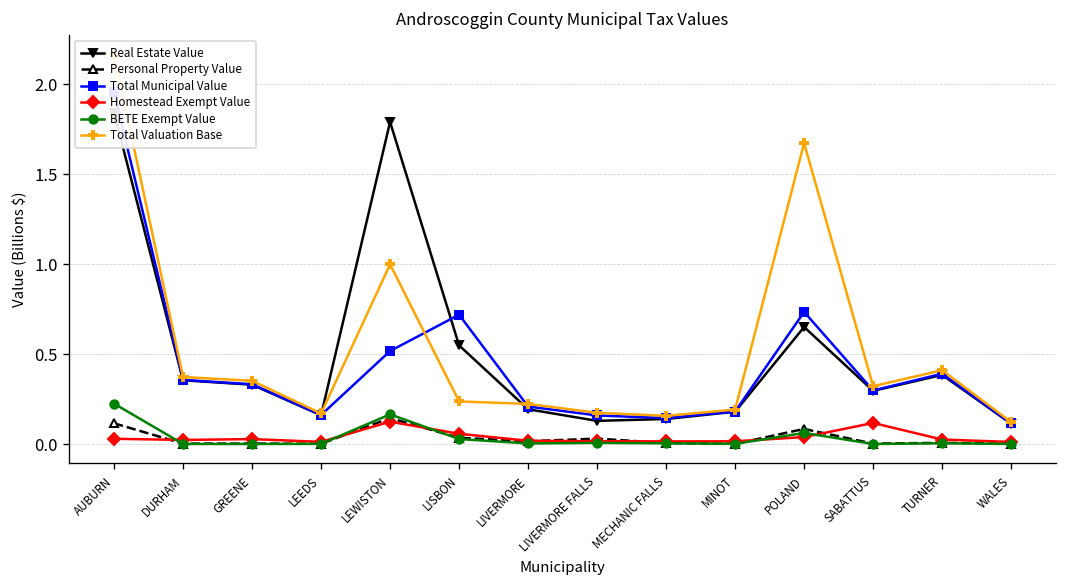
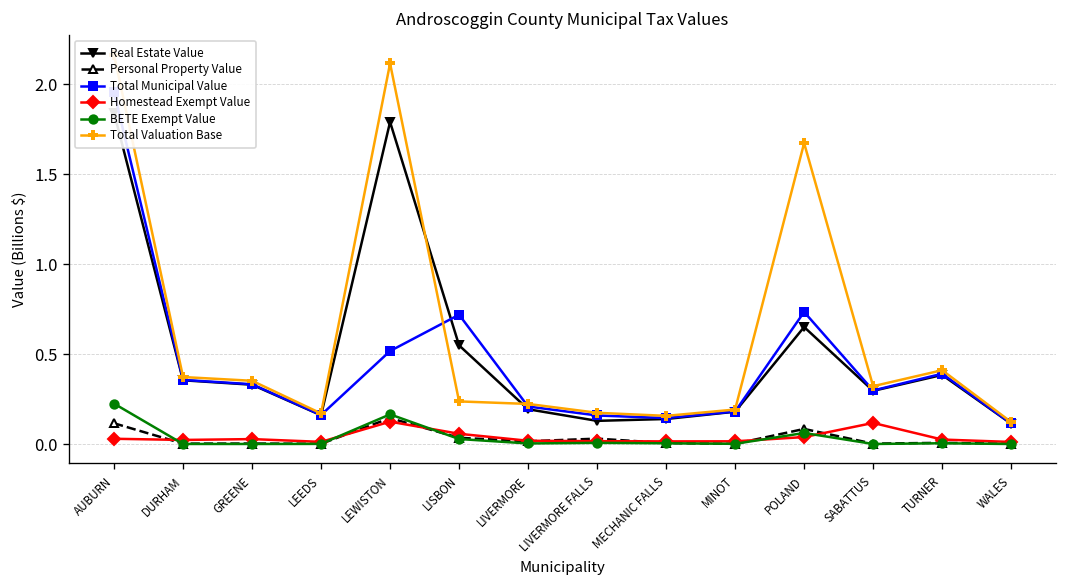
  {
    "Total Municipal Value": {
      "LEWISTON": 0.52,
      "LISBON": 0.72,
      "POLAND": 0.73
    },
    "Homestead Exempt Value": {
      "AUBURN": 0.03,
      "DURHAM": 0.02,
      "GREENE": 0.03,
      "LEWISTON": 0.12,
      "LISBON": 0.06,
      "POLAND": 0.04,
      "SABATTUS": 0.12,
      "TURNER": 0.02
    },
    "BETE Exempt Value": {
      "AUBURN": 0.22,
      "LEWISTON": 0.16,
      "POLAND": 0.06
    },
    "Total Valuation Base": {
      "GREENE": 0.35,
-     "LEWISTON": 1.00,
+     "LEWISTON": 2.12,
      "LISBON": 0.24,
      "POLAND": 1.67,
      "SABATTUS": 0.32,
      "TURNER": 0.41
    }
  }
